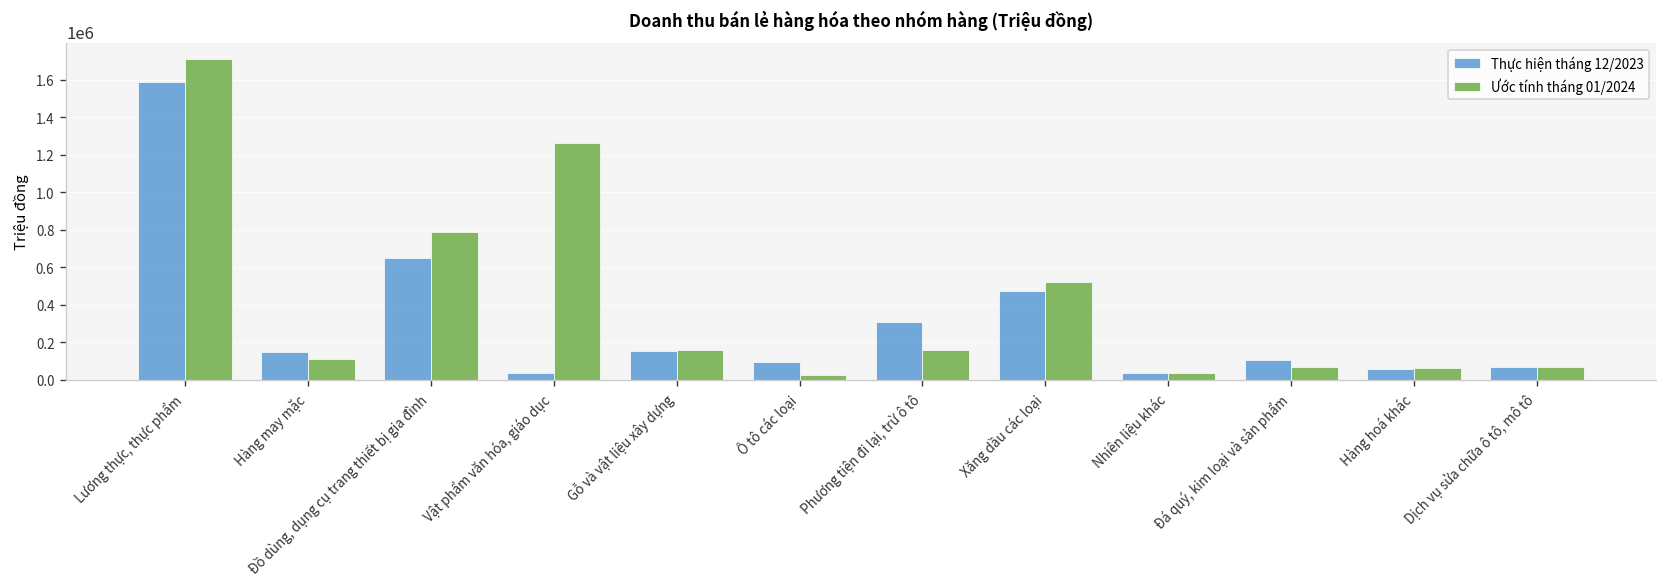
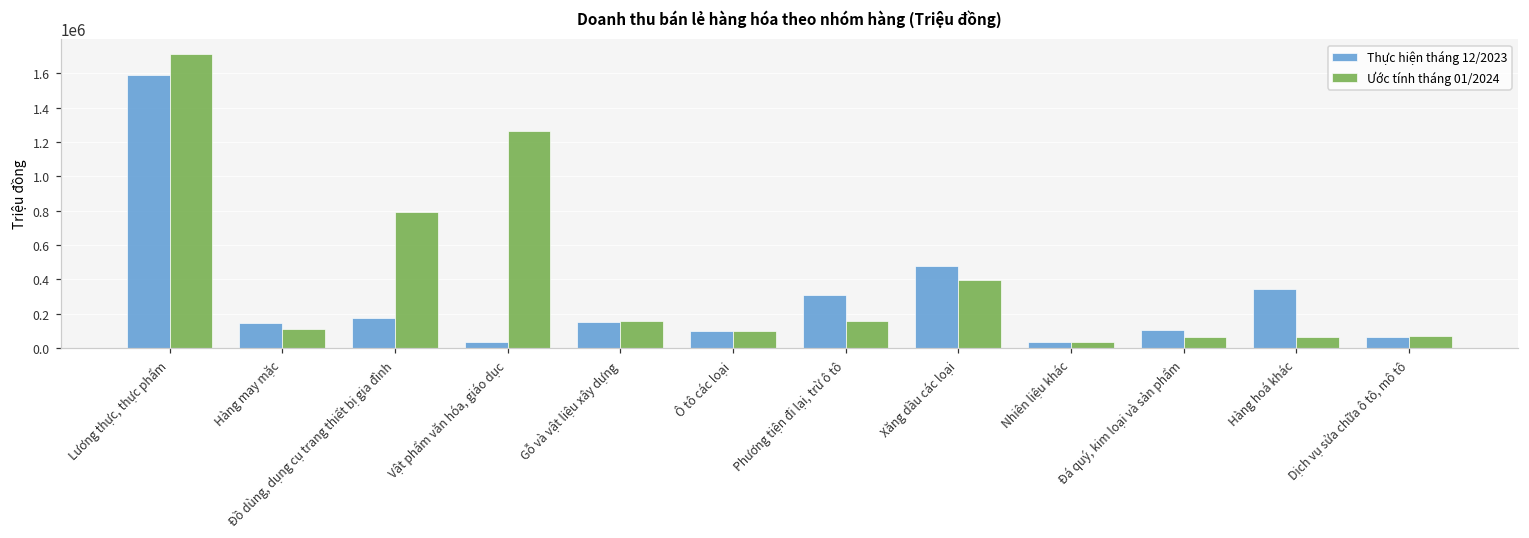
  {
    "Thực hiện tháng 12/2023": {
      "Lương thực, thực phẩm": 1590000,
      "Hàng may mặc": 140000,
-     "Đồ dùng, dụng cụ trang thiết bị gia đình": 650000,
+     "Đồ dùng, dụng cụ trang thiết bị gia đình": 170000,
      "Vật phẩm văn hóa, giáo dục": 40000,
      "Gỗ và vật liệu xây dựng": 150000,
      "Ô tô các loại": 100000,
      "Phương tiện đi lại, trừ ô tô": 310000,
      "Xăng dầu các loại": 470000,
      "Nhiên liệu khác": 30000,
      "Đá quý, kim loại và sản phẩm": 100000,
-     "Hàng hoá khác": 60000,
+     "Hàng hoá khác": 340000,
      "Dịch vụ sửa chữa ô tô, mô tô": 60000
    },
    "Ước tính tháng 01/2024": {
      "Lương thực, thực phẩm": 1710000,
      "Hàng may mặc": 110000,
      "Đồ dùng, dụng cụ trang thiết bị gia đình": 790000,
      "Vật phẩm văn hóa, giáo dục": 1260000,
      "Gỗ và vật liệu xây dựng": 160000,
-     "Ô tô các loại": 30000,
+     "Ô tô các loại": 100000,
      "Phương tiện đi lại, trừ ô tô": 160000,
-     "Xăng dầu các loại": 520000,
+     "Xăng dầu các loại": 400000,
      "Nhiên liệu khác": 40000,
      "Đá quý, kim loại và sản phẩm": 70000,
      "Hàng hoá khác": 60000,
      "Dịch vụ sửa chữa ô tô, mô tô": 70000
    }
  }
